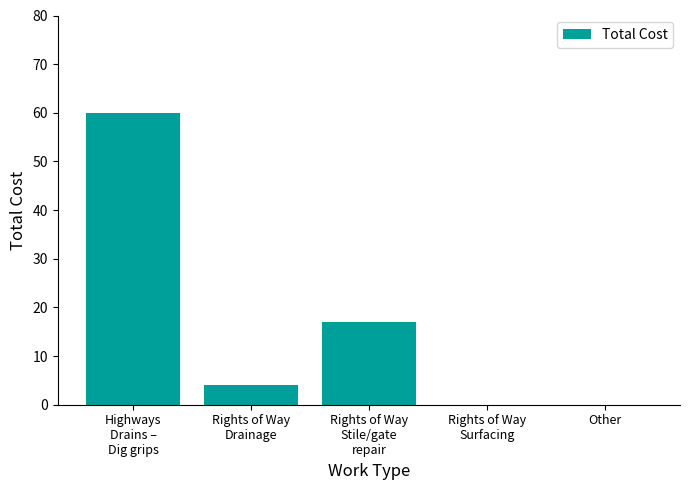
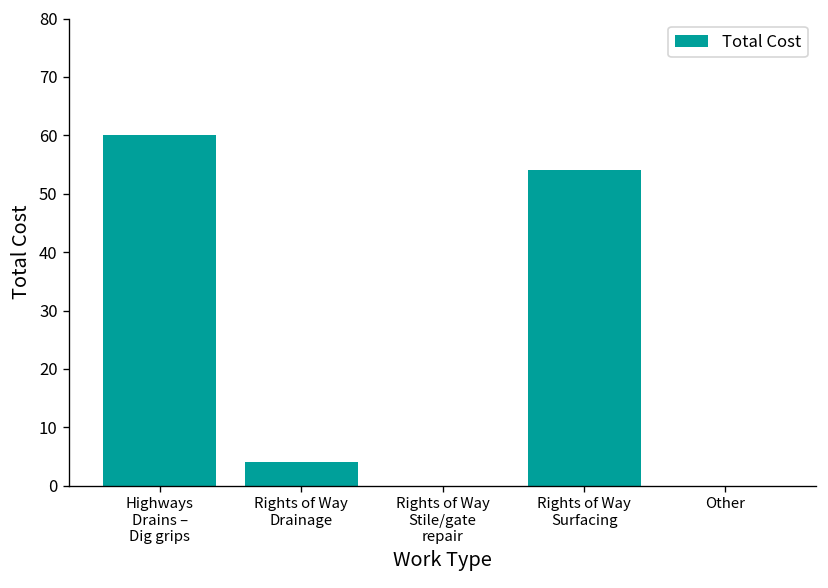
  {
    "Highways Drains – Dig grips": 60,
    "Rights of Way Drainage": 4,
-   "Rights of Way Stile/gate repair": 17,
-   "Rights of Way Surfacing": 0,
+   "Rights of Way Stile/gate repair": 0,
+   "Rights of Way Surfacing": 54,
    "Other": 0
  }
